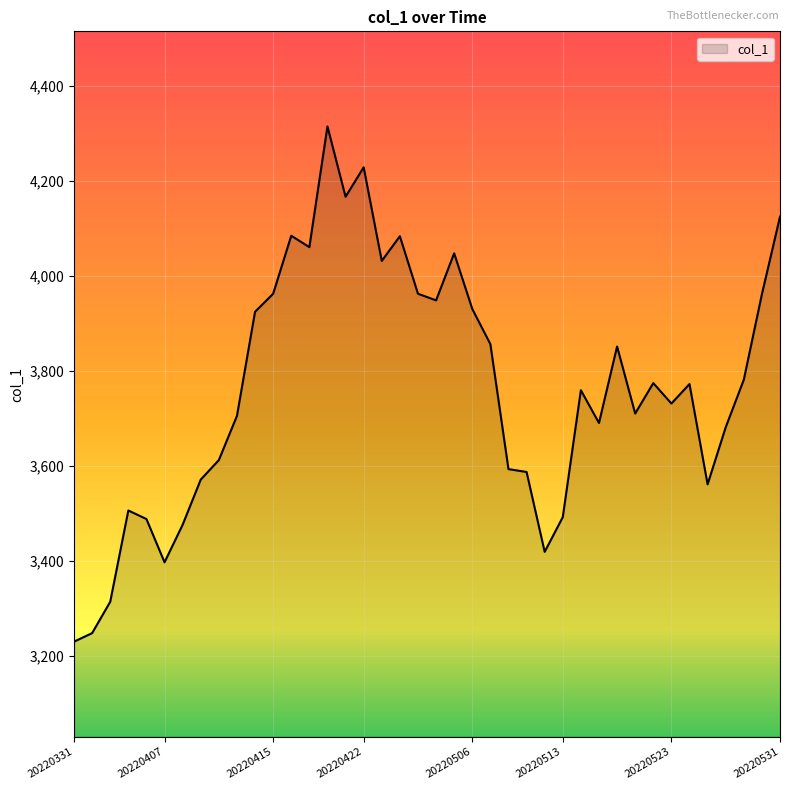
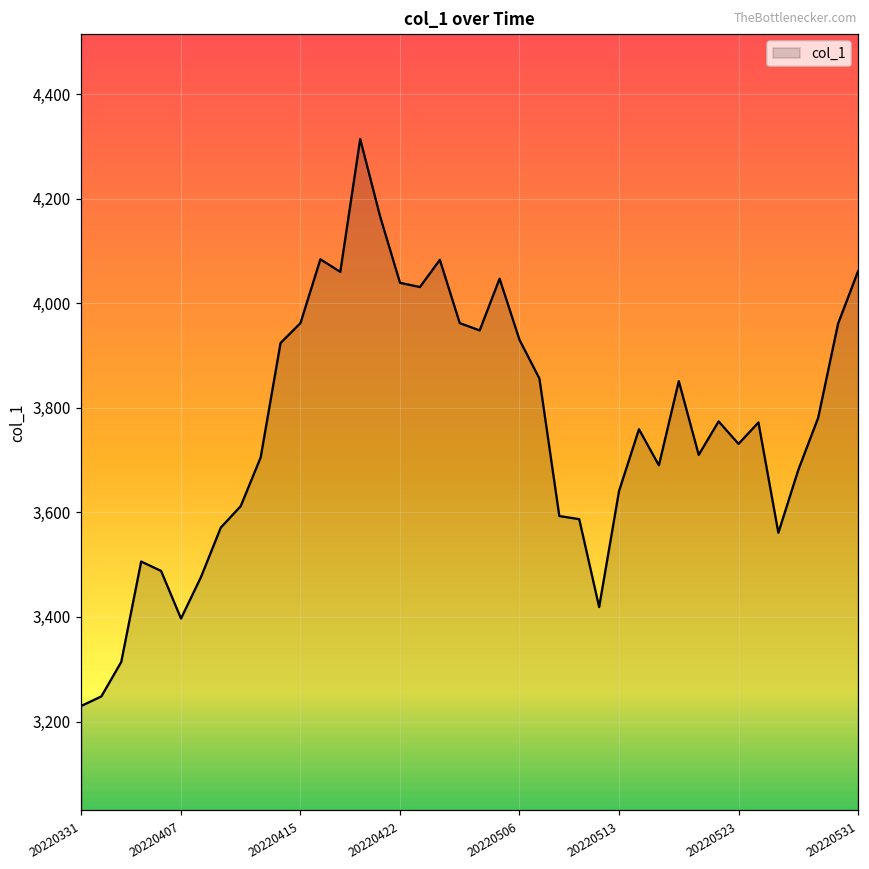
  {
    "20220331": "3,230",
    "20220407": "3,400",
    "20220415": "3,960",
-   "20220422": "4,230",
+   "20220422": "4,040",
    "20220506": "3,930",
-   "20220513": "3,490",
+   "20220513": "3,640",
    "20220523": "3,730",
-   "20220531": "4,120"
+   "20220531": "4,060"
  }
